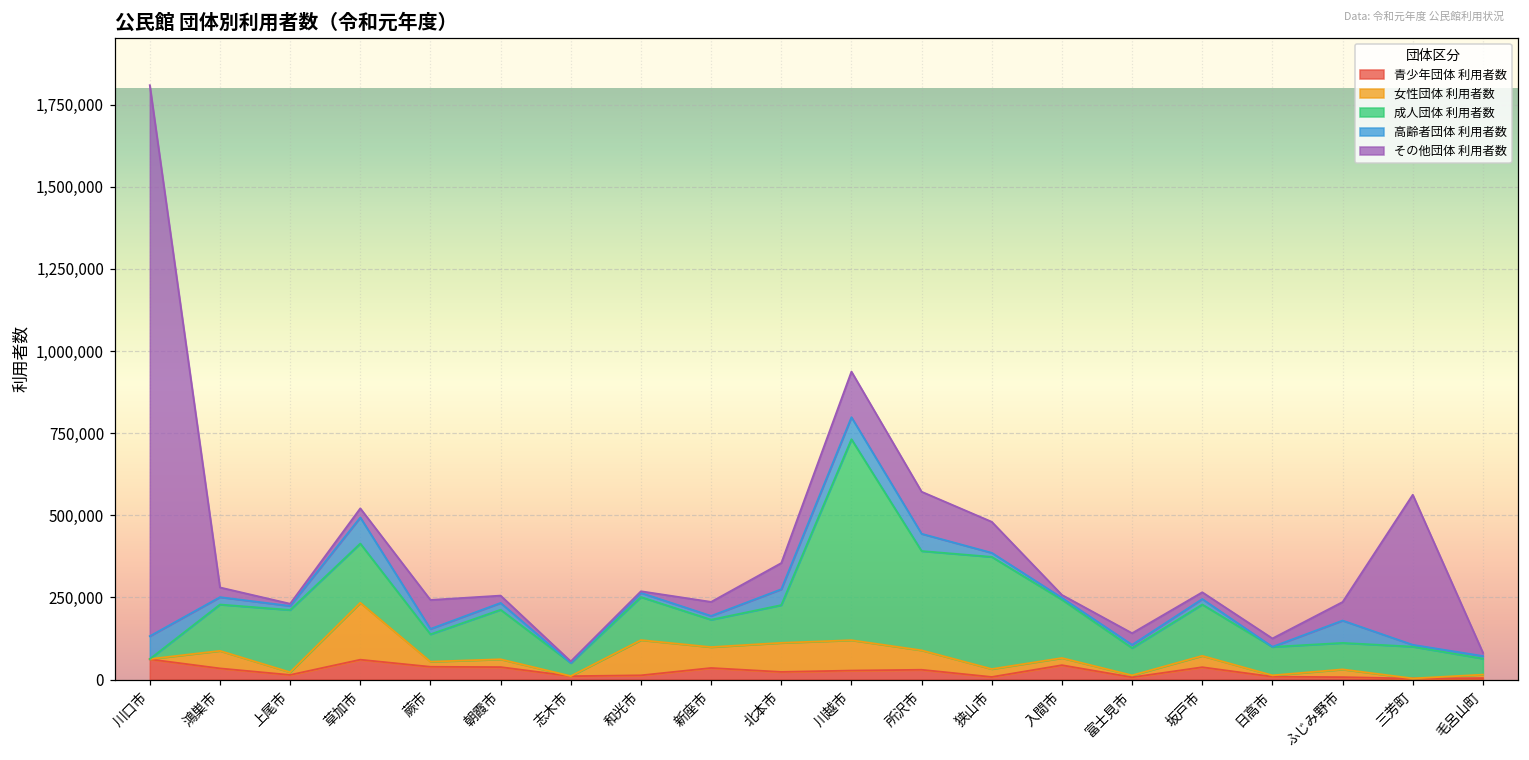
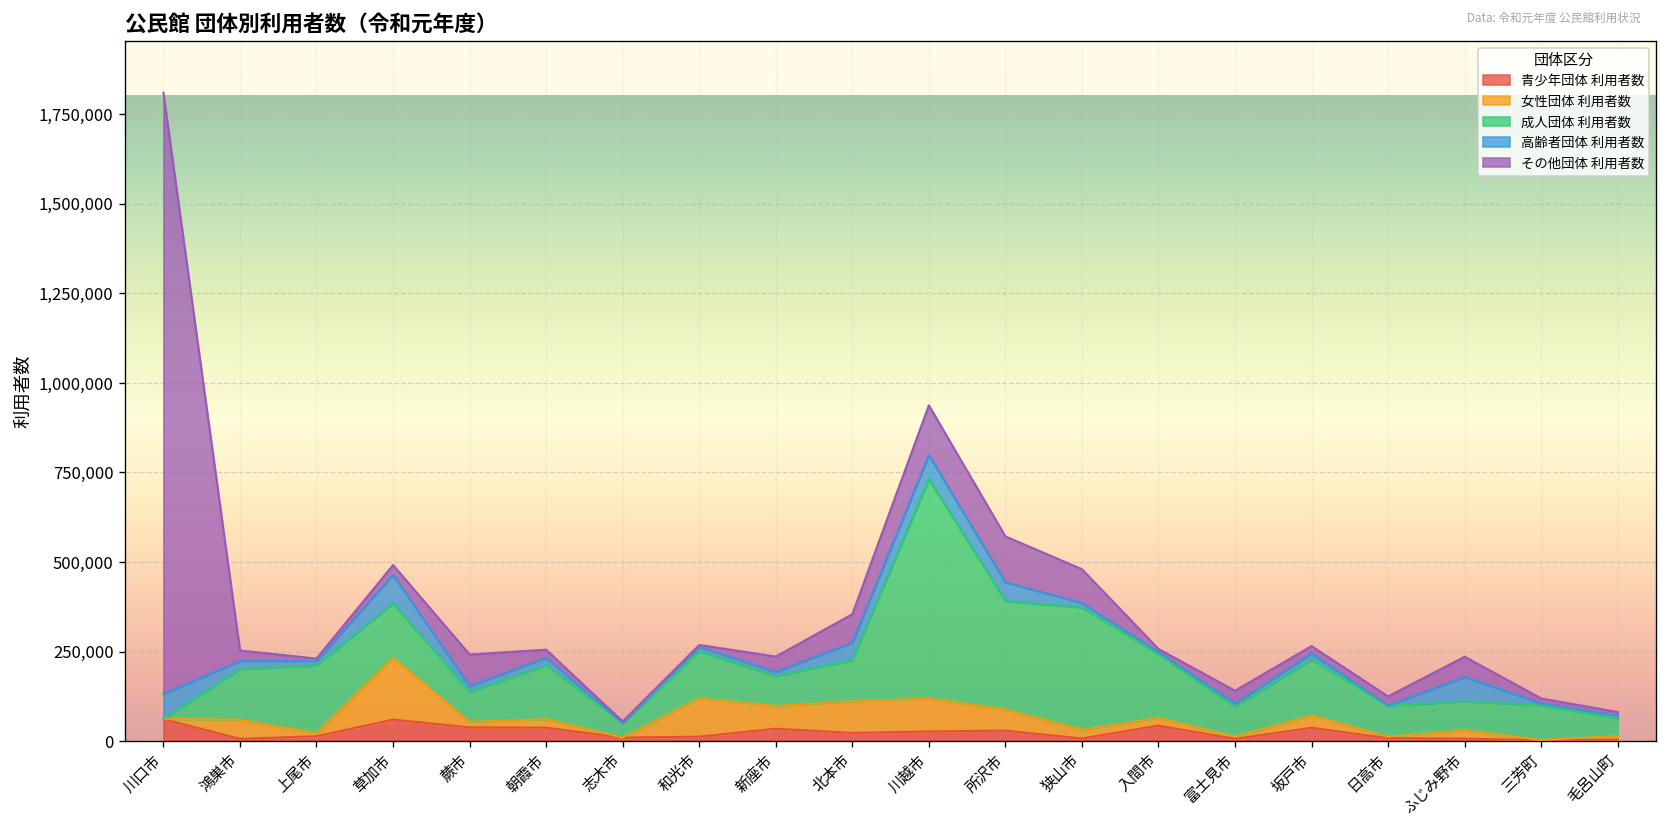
  {
    "青少年団体 利用者数": {
-     "鴻巣市": "30,000",
+     "鴻巣市": "10,000",
      "草加市": "60,000",
      "蕨市": "40,000",
      "朝霞市": "40,000",
      "和光市": "10,000",
      "新座市": "40,000",
      "北本市": "20,000",
      "川越市": "30,000",
      "所沢市": "30,000",
      "狭山市": "10,000",
      "入間市": "40,000",
      "坂戸市": "40,000",
      "ふじみ野市": "10,000",
      "毛呂山町": "0"
    },
    "女性団体 利用者数": {
      "鴻巣市": "50,000",
      "草加市": "170,000",
      "蕨市": "20,000",
      "朝霞市": "20,000",
      "和光市": "110,000",
      "新座市": "60,000",
      "北本市": "90,000",
      "川越市": "90,000",
      "所沢市": "60,000",
      "狭山市": "20,000",
      "入間市": "20,000",
      "坂戸市": "30,000",
      "ふじみ野市": "20,000",
      "毛呂山町": "10,000"
    },
    "成人団体 利用者数": {
      "鴻巣市": "140,000",
      "上尾市": "190,000",
-     "草加市": "180,000",
+     "草加市": "150,000",
      "蕨市": "80,000",
      "朝霞市": "150,000",
      "和光市": "130,000",
      "新座市": "80,000",
      "北本市": "110,000",
      "川越市": "610,000",
      "所沢市": "300,000",
      "狭山市": "340,000",
      "富士見市": "80,000",
      "坂戸市": "160,000",
      "ふじみ野市": "80,000"
    },
    "高齢者団体 利用者数": {
      "川口市": "70,000",
      "鴻巣市": "20,000",
      "草加市": "80,000",
      "蕨市": "20,000",
      "朝霞市": "20,000",
      "新座市": "10,000",
      "北本市": "50,000",
      "川越市": "70,000",
      "所沢市": "50,000",
      "狭山市": "10,000",
      "富士見市": "10,000",
      "坂戸市": "20,000",
      "ふじみ野市": "70,000"
    },
    "その他団体 利用者数": {
      "川口市": "1,680,000",
      "鴻巣市": "30,000",
      "草加市": "30,000",
      "蕨市": "90,000",
      "朝霞市": "20,000",
      "新座市": "40,000",
      "北本市": "80,000",
      "川越市": "140,000",
      "所沢市": "130,000",
      "狭山市": "90,000",
      "入間市": "10,000",
      "富士見市": "40,000",
      "坂戸市": "20,000",
      "日高市": "30,000",
      "ふじみ野市": "60,000",
-     "三芳町": "460,000",
+     "三芳町": "10,000",
      "毛呂山町": "10,000"
    }
  }
